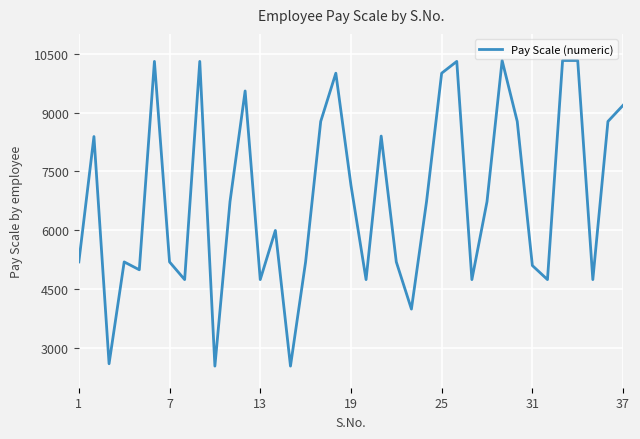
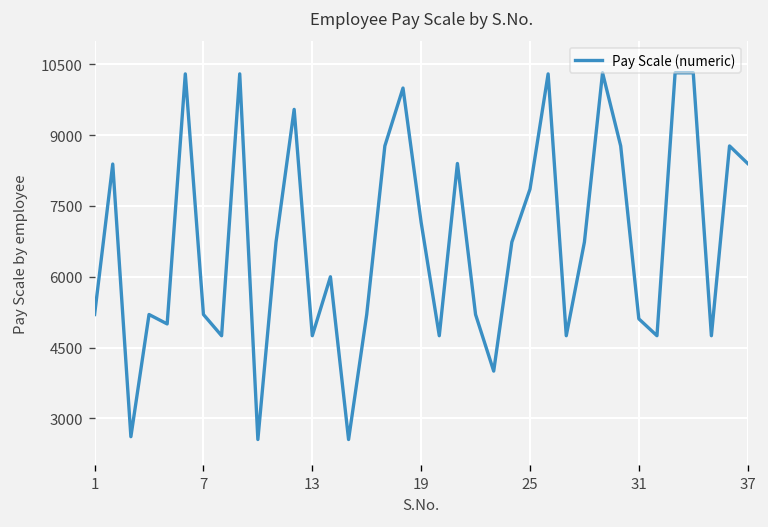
  {
    "1": 5200,
    "7": 5200,
    "13": 4800,
    "19": 7200,
-   "25": 10000,
+   "25": 7900,
    "31": 5100,
-   "37": 9200
+   "37": 8400
  }
